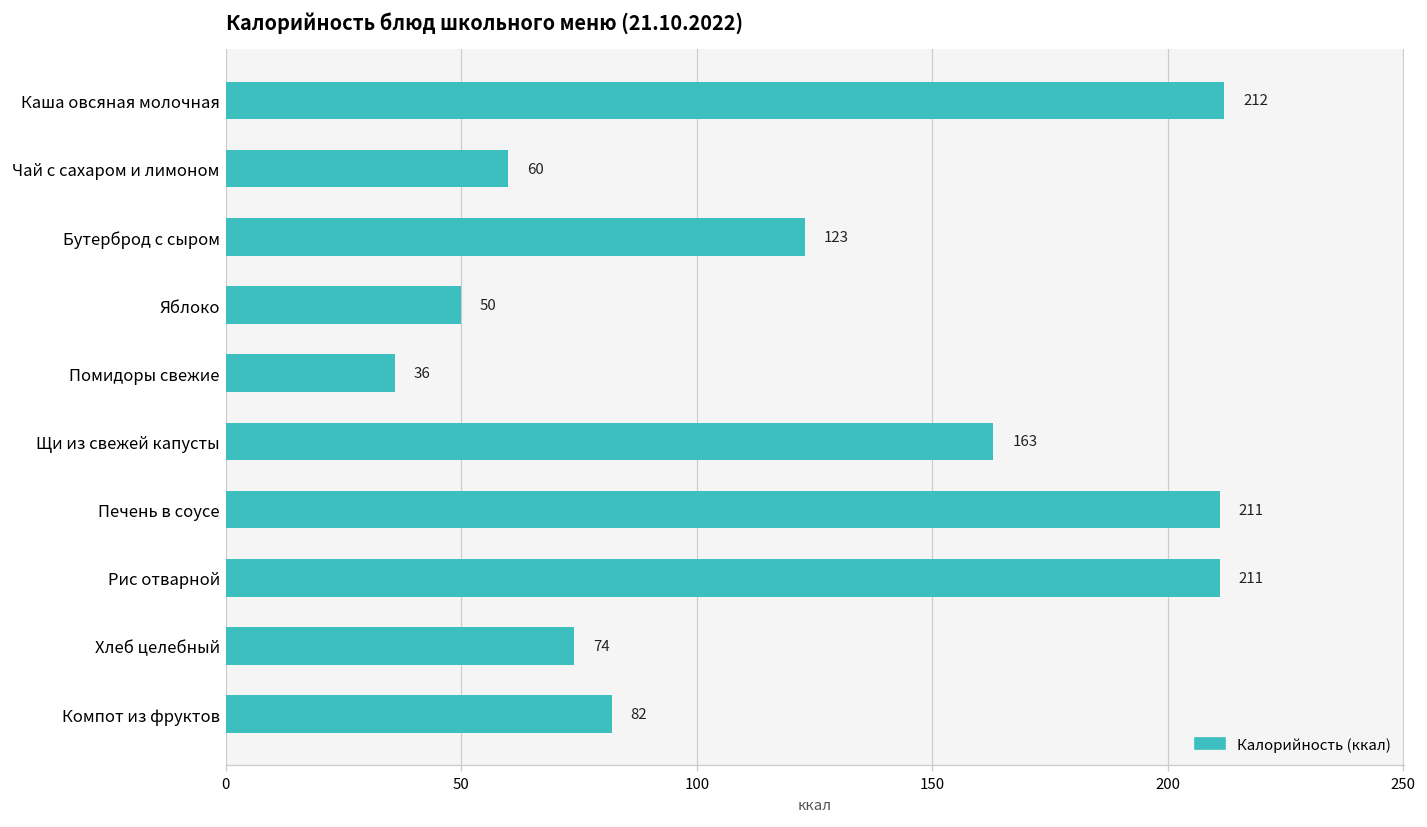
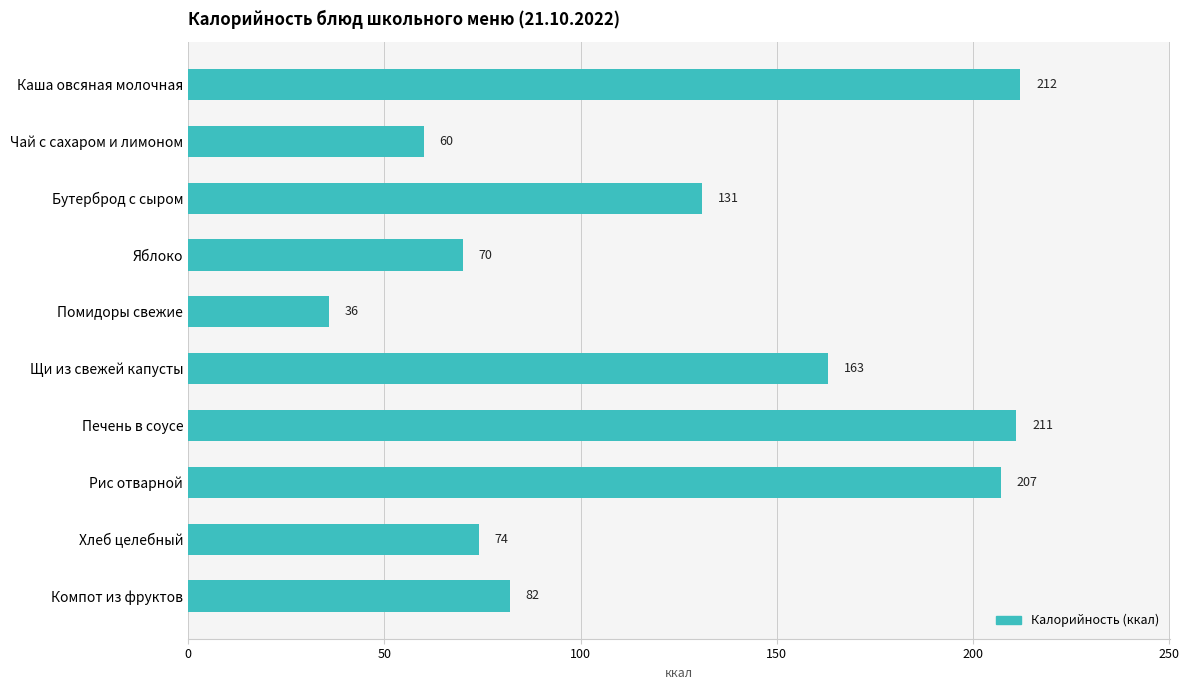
  {
    "Каша овсяная молочная": 212,
    "Чай с сахаром и лимоном": 60,
-   "Бутерброд с сыром": 123,
-   "Яблоко": 50,
+   "Бутерброд с сыром": 131,
+   "Яблоко": 70,
    "Помидоры свежие": 36,
    "Щи из свежей капусты": 163,
    "Печень в соусе": 211,
-   "Рис отварной": 211,
+   "Рис отварной": 207,
    "Хлеб целебный": 74,
    "Компот из фруктов": 82
  }
